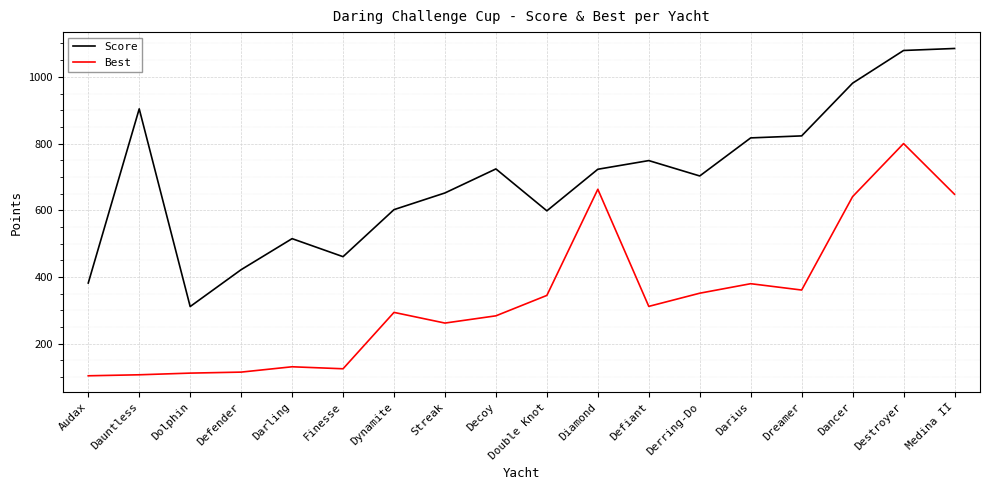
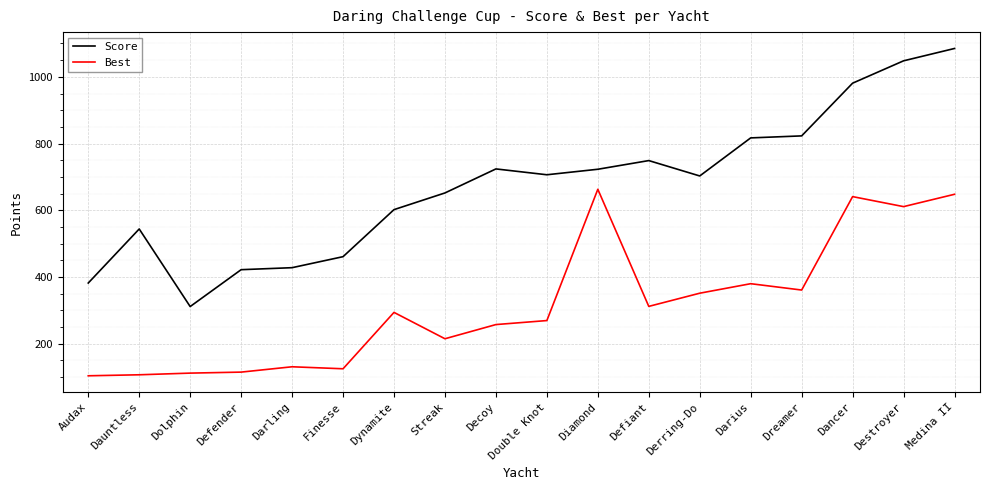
  {
    "Score": {
      "Audax": 380,
-     "Dauntless": 900,
+     "Dauntless": 540,
      "Dolphin": 310,
      "Defender": 420,
-     "Darling": 520,
+     "Darling": 430,
      "Finesse": 460,
      "Dynamite": 600,
      "Streak": 650,
      "Decoy": 720,
-     "Double Knot": 600,
+     "Double Knot": 710,
      "Diamond": 720,
      "Defiant": 750,
      "Derring-Do": 700,
      "Darius": 820,
      "Dreamer": 820,
      "Dancer": 980,
-     "Destroyer": 1080,
+     "Destroyer": 1050,
      "Medina II": 1090
    },
    "Best": {
      "Audax": 100,
      "Dauntless": 110,
      "Dolphin": 110,
      "Defender": 120,
      "Darling": 130,
      "Finesse": 130,
      "Dynamite": 290,
-     "Streak": 260,
-     "Decoy": 280,
-     "Double Knot": 340,
+     "Streak": 220,
+     "Decoy": 260,
+     "Double Knot": 270,
      "Diamond": 660,
      "Defiant": 310,
      "Derring-Do": 350,
      "Darius": 380,
      "Dreamer": 360,
      "Dancer": 640,
-     "Destroyer": 800,
+     "Destroyer": 610,
      "Medina II": 650
    }
  }
